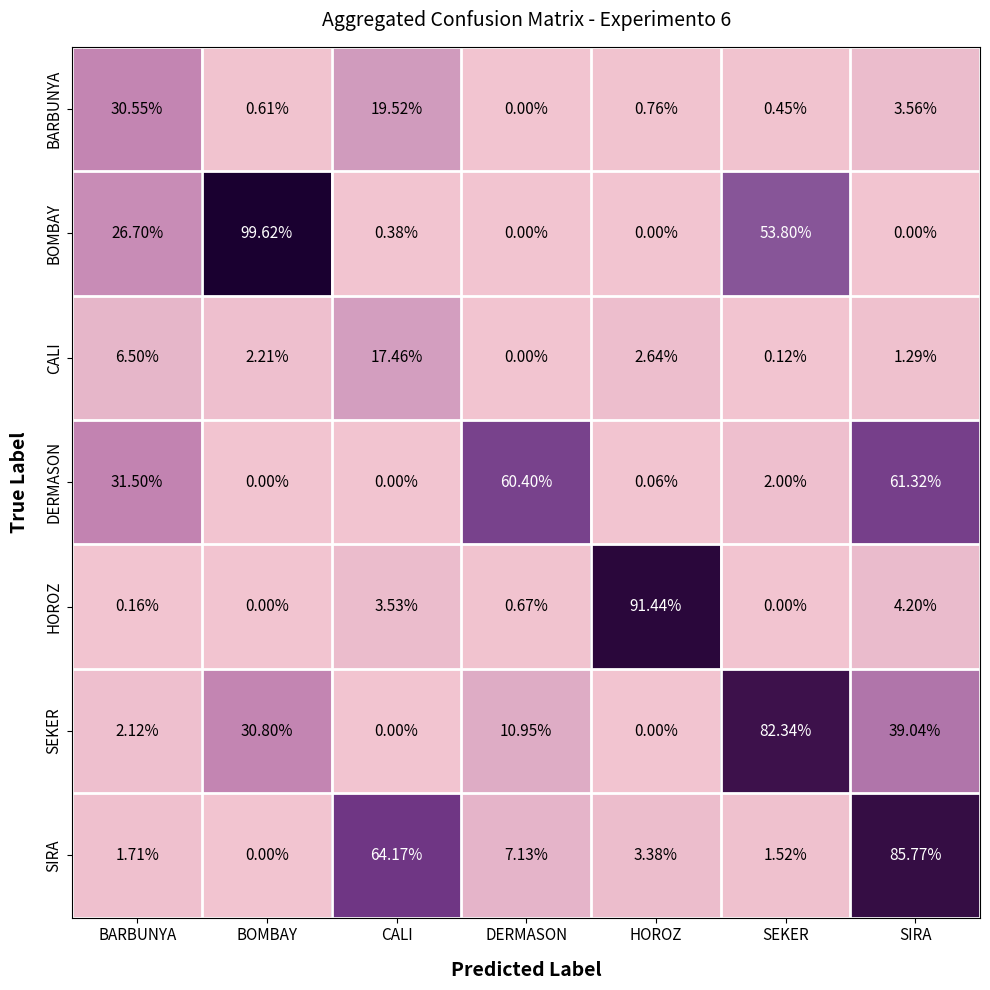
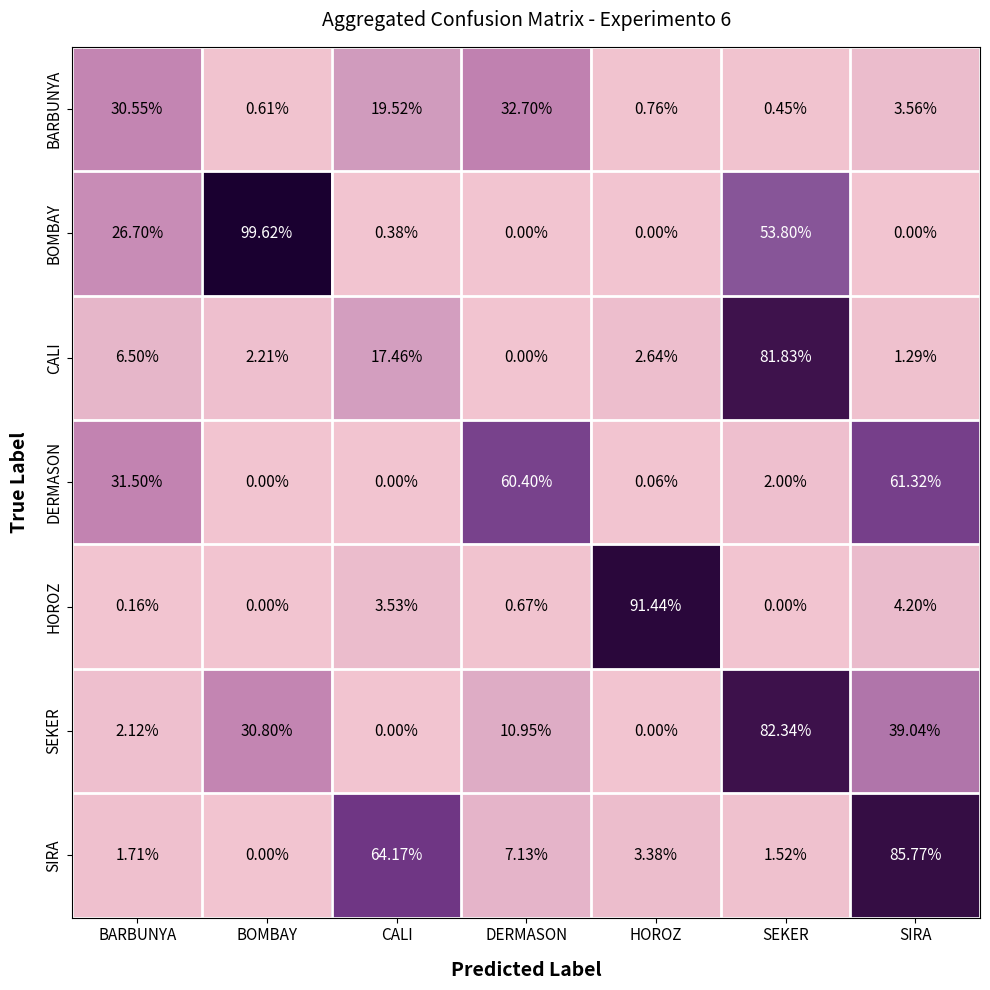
  {
    "BARBUNYA": {
      "BARBUNYA": "30.55%",
      "BOMBAY": "0.61%",
      "CALI": "19.52%",
-     "DERMASON": "0.00%",
+     "DERMASON": "32.70%",
      "HOROZ": "0.76%",
      "SEKER": "0.45%",
      "SIRA": "3.56%"
    },
    "BOMBAY": {
      "BARBUNYA": "26.70%",
      "BOMBAY": "99.62%",
      "CALI": "0.38%",
      "DERMASON": "0.00%",
      "HOROZ": "0.00%",
      "SEKER": "53.80%",
      "SIRA": "0.00%"
    },
    "CALI": {
      "BARBUNYA": "6.50%",
      "BOMBAY": "2.21%",
      "CALI": "17.46%",
      "DERMASON": "0.00%",
      "HOROZ": "2.64%",
-     "SEKER": "0.12%",
+     "SEKER": "81.83%",
      "SIRA": "1.29%"
    },
    "DERMASON": {
      "BARBUNYA": "31.50%",
      "BOMBAY": "0.00%",
      "CALI": "0.00%",
      "DERMASON": "60.40%",
      "HOROZ": "0.06%",
      "SEKER": "2.00%",
      "SIRA": "61.32%"
    },
    "HOROZ": {
      "BARBUNYA": "0.16%",
      "BOMBAY": "0.00%",
      "CALI": "3.53%",
      "DERMASON": "0.67%",
      "HOROZ": "91.44%",
      "SEKER": "0.00%",
      "SIRA": "4.20%"
    },
    "SEKER": {
      "BARBUNYA": "2.12%",
      "BOMBAY": "30.80%",
      "CALI": "0.00%",
      "DERMASON": "10.95%",
      "HOROZ": "0.00%",
      "SEKER": "82.34%",
      "SIRA": "39.04%"
    },
    "SIRA": {
      "BARBUNYA": "1.71%",
      "BOMBAY": "0.00%",
      "CALI": "64.17%",
      "DERMASON": "7.13%",
      "HOROZ": "3.38%",
      "SEKER": "1.52%",
      "SIRA": "85.77%"
    }
  }
